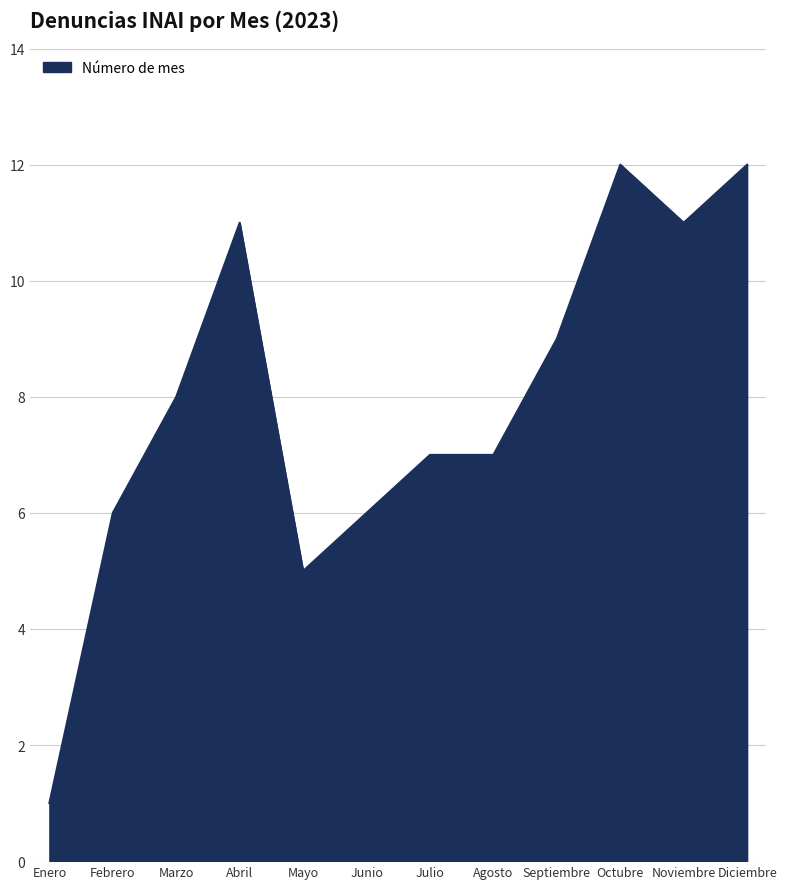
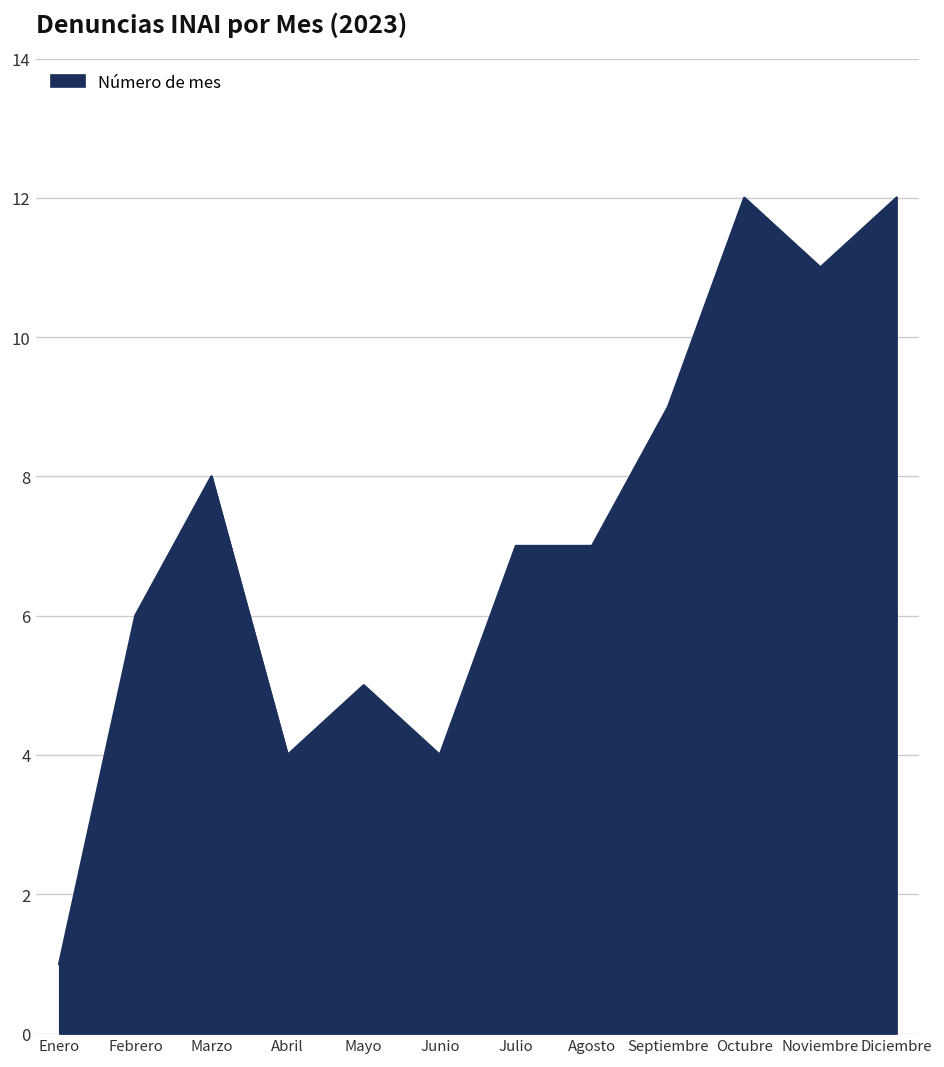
  {
    "Enero": 1,
    "Febrero": 6,
    "Marzo": 8,
-   "Abril": 11,
+   "Abril": 4,
    "Mayo": 5,
-   "Junio": 6,
+   "Junio": 4,
    "Julio": 7,
    "Agosto": 7,
    "Septiembre": 9,
    "Octubre": 12,
    "Noviembre": 11,
    "Diciembre": 12
  }
